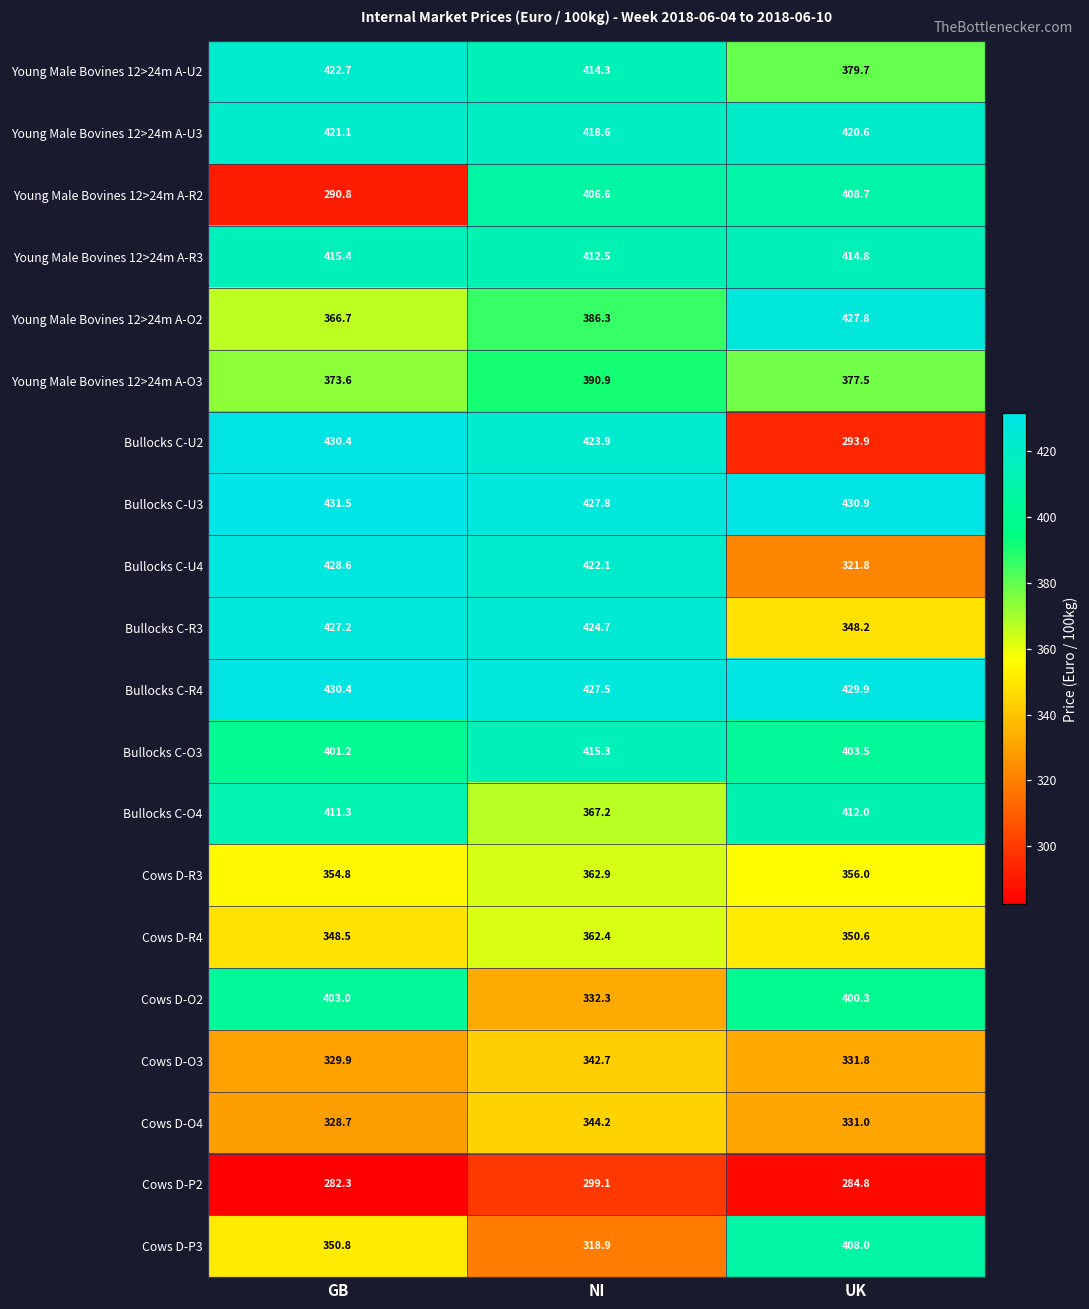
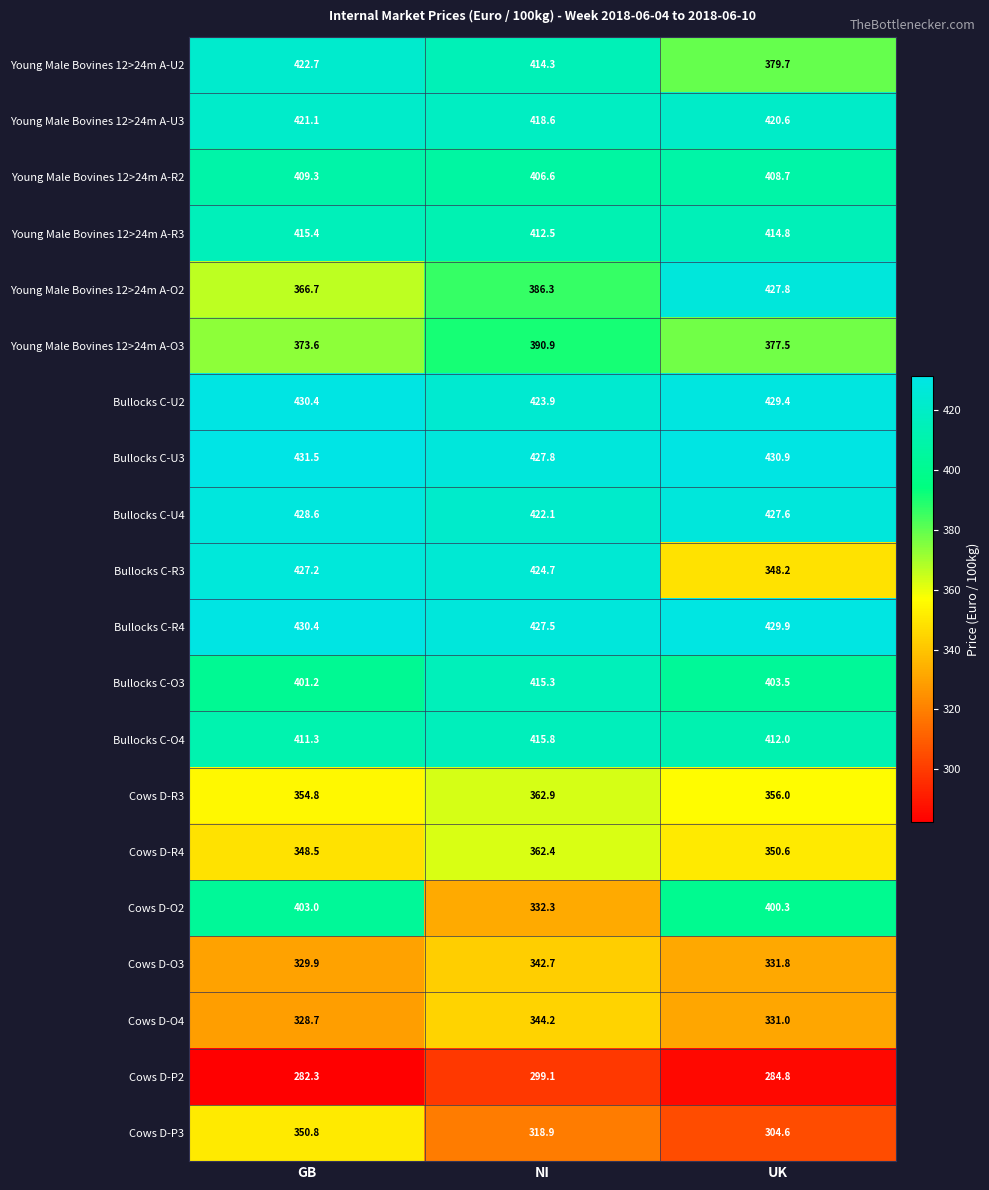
  {
    "Young Male Bovines 12>24m A-U2": {
      "GB": 422.7,
      "NI": 414.3,
      "UK": 379.7
    },
    "Young Male Bovines 12>24m A-U3": {
      "GB": 421.1,
      "NI": 418.6,
      "UK": 420.6
    },
    "Young Male Bovines 12>24m A-R2": {
-     "GB": 290.8,
+     "GB": 409.3,
      "NI": 406.6,
      "UK": 408.7
    },
    "Young Male Bovines 12>24m A-R3": {
      "GB": 415.4,
      "NI": 412.5,
      "UK": 414.8
    },
    "Young Male Bovines 12>24m A-O2": {
      "GB": 366.7,
      "NI": 386.3,
      "UK": 427.8
    },
    "Young Male Bovines 12>24m A-O3": {
      "GB": 373.6,
      "NI": 390.9,
      "UK": 377.5
    },
    "Bullocks C-U2": {
      "GB": 430.4,
      "NI": 423.9,
-     "UK": 293.9
+     "UK": 429.4
    },
    "Bullocks C-U3": {
      "GB": 431.5,
      "NI": 427.8,
      "UK": 430.9
    },
    "Bullocks C-U4": {
      "GB": 428.6,
      "NI": 422.1,
-     "UK": 321.8
+     "UK": 427.6
    },
    "Bullocks C-R3": {
      "GB": 427.2,
      "NI": 424.7,
      "UK": 348.2
    },
    "Bullocks C-R4": {
      "GB": 430.4,
      "NI": 427.5,
      "UK": 429.9
    },
    "Bullocks C-O3": {
      "GB": 401.2,
      "NI": 415.3,
      "UK": 403.5
    },
    "Bullocks C-O4": {
      "GB": 411.3,
-     "NI": 367.2,
+     "NI": 415.8,
      "UK": 412.0
    },
    "Cows D-R3": {
      "GB": 354.8,
      "NI": 362.9,
      "UK": 356.0
    },
    "Cows D-R4": {
      "GB": 348.5,
      "NI": 362.4,
      "UK": 350.6
    },
    "Cows D-O2": {
      "GB": 403.0,
      "NI": 332.3,
      "UK": 400.3
    },
    "Cows D-O3": {
      "GB": 329.9,
      "NI": 342.7,
      "UK": 331.8
    },
    "Cows D-O4": {
      "GB": 328.7,
      "NI": 344.2,
      "UK": 331.0
    },
    "Cows D-P2": {
      "GB": 282.3,
      "NI": 299.1,
      "UK": 284.8
    },
    "Cows D-P3": {
      "GB": 350.8,
      "NI": 318.9,
-     "UK": 408.0
+     "UK": 304.6
    }
  }
